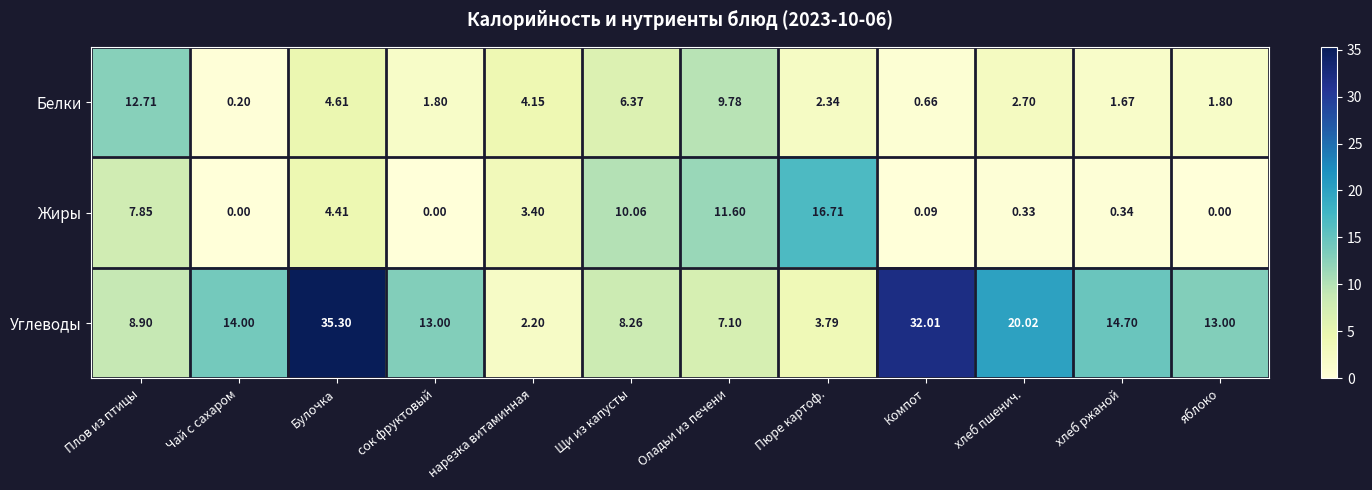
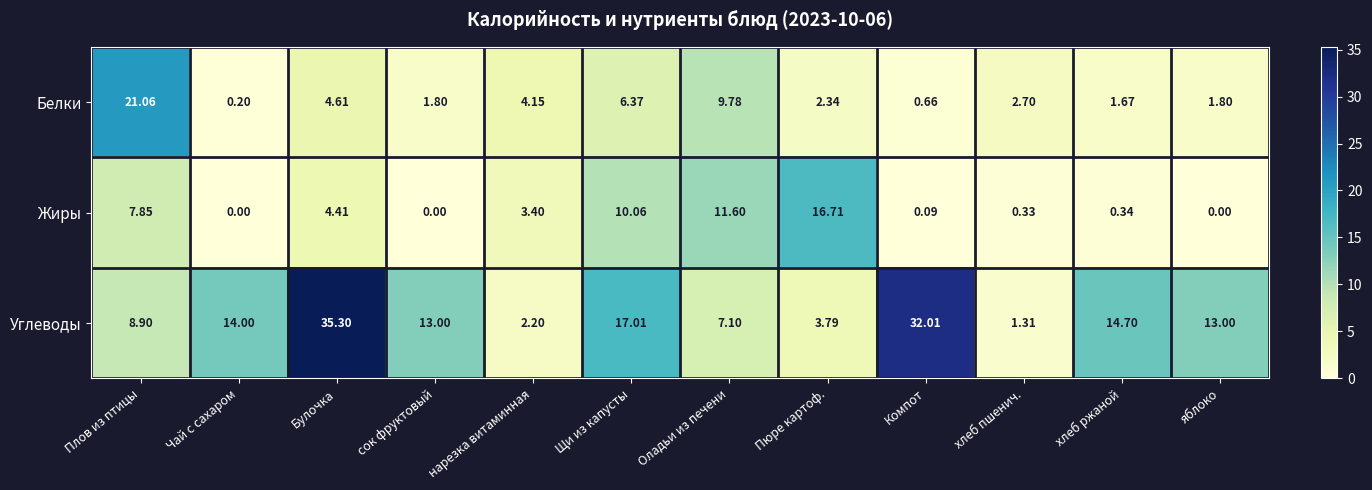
  {
    "Белки": {
-     "Плов из птицы": 12.71,
+     "Плов из птицы": 21.06,
      "Чай с сахаром": 0.20,
      "Булочка": 4.61,
      "сок фруктовый": 1.80,
      "нарезка витаминная": 4.15,
      "Щи из капусты": 6.37,
      "Оладьи из печени": 9.78,
      "Пюре картоф.": 2.34,
      "Компот": 0.66,
      "хлеб пшенич.": 2.70,
      "хлеб ржаной": 1.67,
      "яблоко": 1.80
    },
    "Жиры": {
      "Плов из птицы": 7.85,
      "Чай с сахаром": 0.00,
      "Булочка": 4.41,
      "сок фруктовый": 0.00,
      "нарезка витаминная": 3.40,
      "Щи из капусты": 10.06,
      "Оладьи из печени": 11.60,
      "Пюре картоф.": 16.71,
      "Компот": 0.09,
      "хлеб пшенич.": 0.33,
      "хлеб ржаной": 0.34,
      "яблоко": 0.00
    },
    "Углеводы": {
      "Плов из птицы": 8.90,
      "Чай с сахаром": 14.00,
      "Булочка": 35.30,
      "сок фруктовый": 13.00,
      "нарезка витаминная": 2.20,
-     "Щи из капусты": 8.26,
+     "Щи из капусты": 17.01,
      "Оладьи из печени": 7.10,
      "Пюре картоф.": 3.79,
      "Компот": 32.01,
-     "хлеб пшенич.": 20.02,
+     "хлеб пшенич.": 1.31,
      "хлеб ржаной": 14.70,
      "яблоко": 13.00
    }
  }
